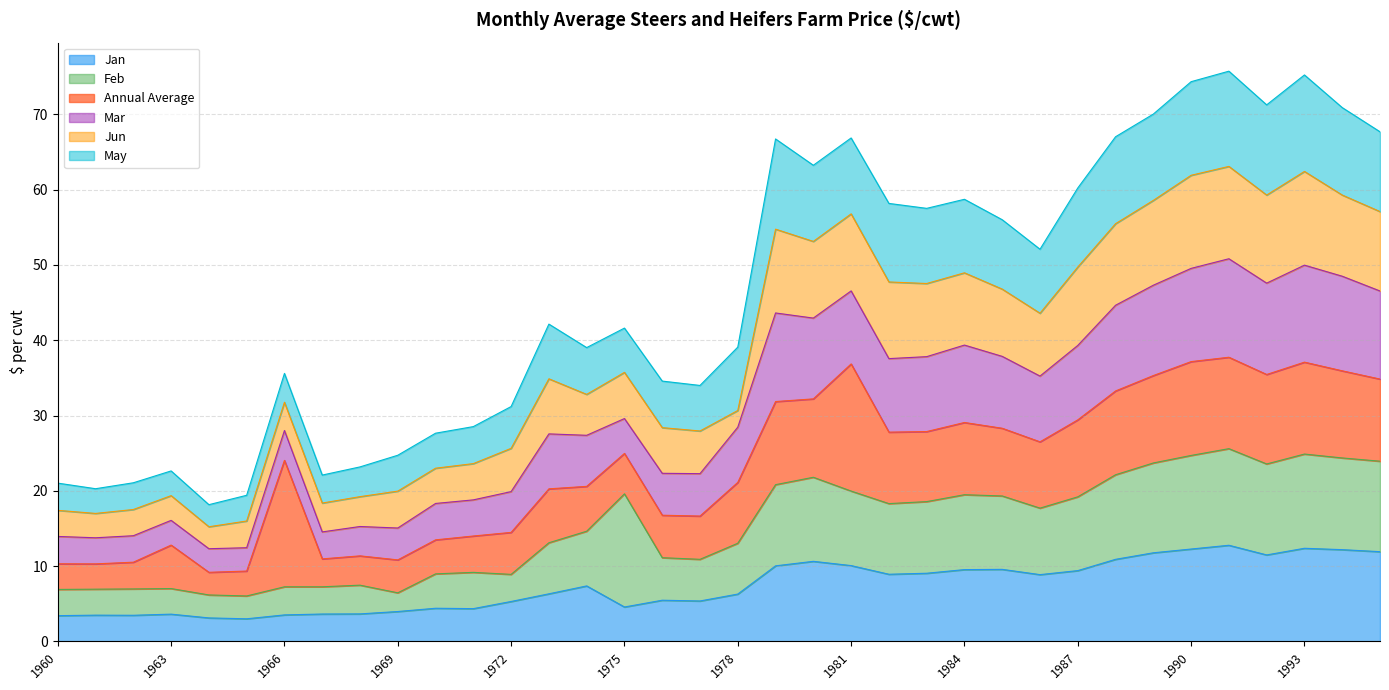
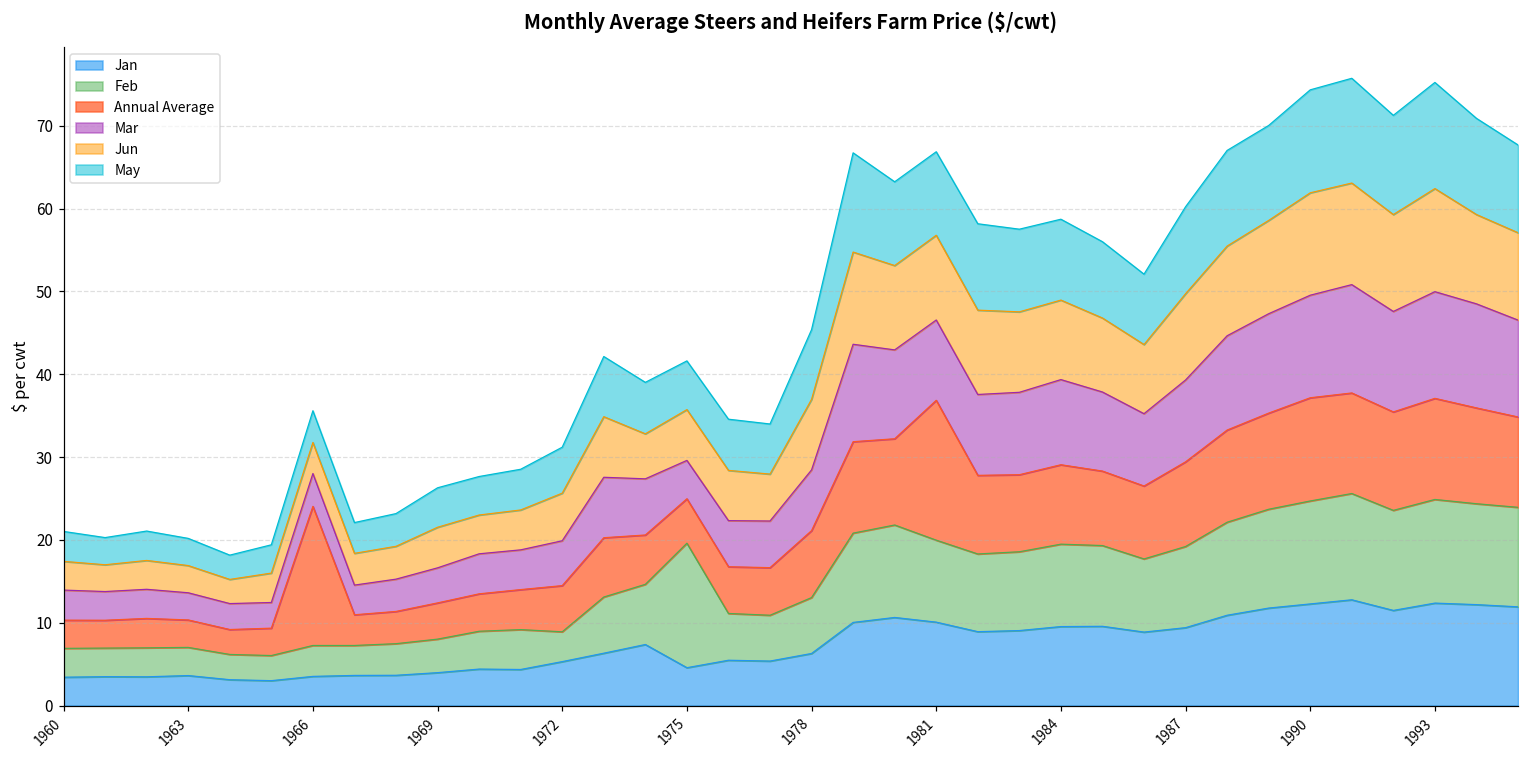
  {
    "Feb": {
      "1960": 3,
      "1963": 3,
      "1966": 4,
-     "1969": 2,
+     "1969": 4,
      "1972": 4,
      "1975": 15,
      "1978": 7,
      "1981": 10,
      "1984": 10,
      "1987": 10,
      "1990": 12,
      "1993": 13
    },
    "Annual Average": {
      "1960": 3,
-     "1963": 6,
+     "1963": 3,
      "1966": 17,
      "1969": 4,
      "1972": 6,
      "1975": 5,
      "1978": 8,
      "1981": 17,
      "1984": 10,
      "1987": 10,
      "1990": 12,
      "1993": 12
    },
    "Mar": {
      "1960": 4,
      "1963": 3,
      "1966": 4,
      "1969": 4,
      "1972": 5,
      "1975": 5,
      "1978": 7,
      "1981": 10,
      "1984": 10,
      "1987": 10,
      "1990": 12,
      "1993": 13
    },
    "Jun": {
      "1960": 3,
      "1963": 3,
      "1966": 4,
      "1969": 5,
      "1972": 6,
      "1975": 6,
-     "1978": 2,
+     "1978": 9,
      "1981": 10,
      "1984": 10,
      "1987": 10,
      "1990": 12,
      "1993": 12
    }
  }
